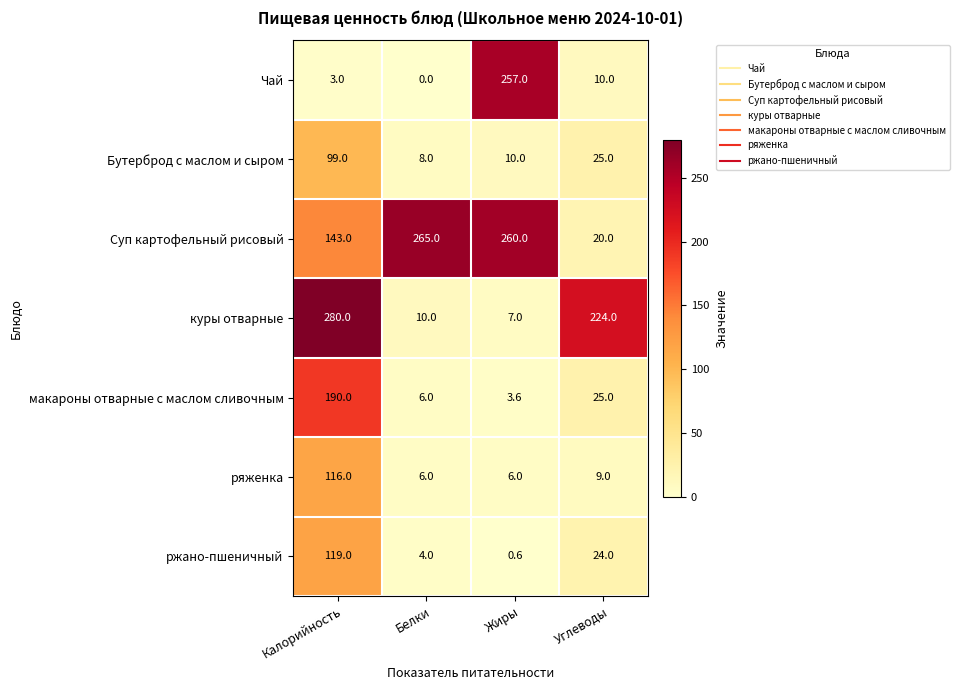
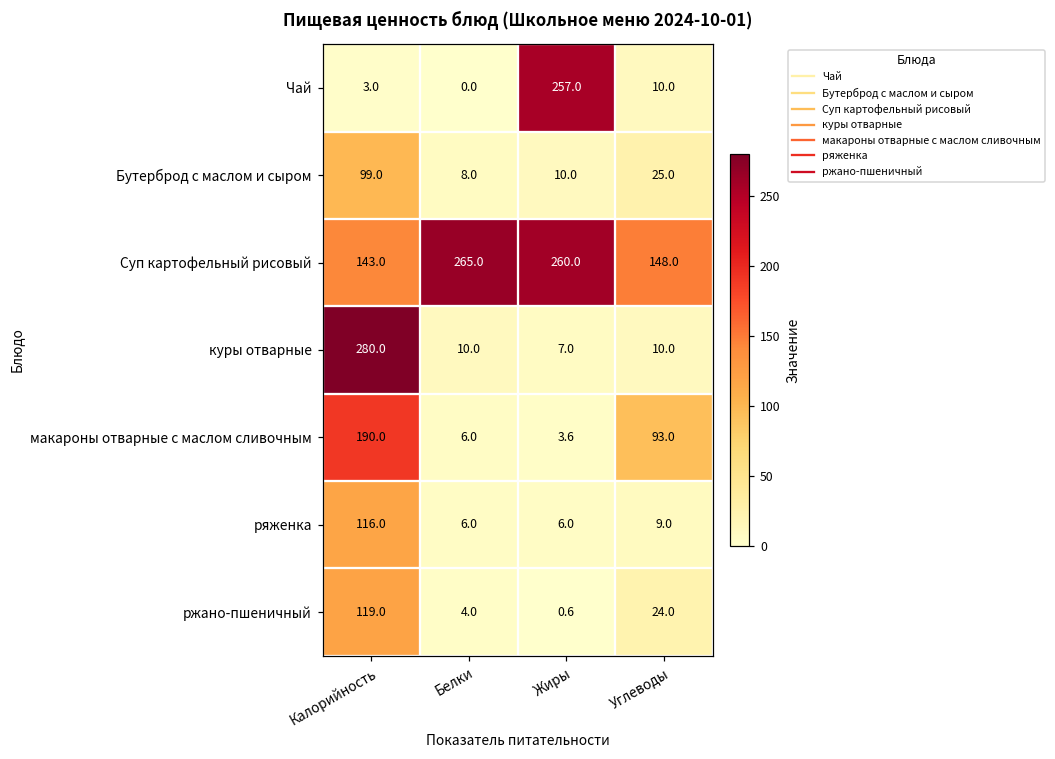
  {
    "Чай": {
      "Калорийность": 3.0,
      "Белки": 0.0,
      "Жиры": 257.0,
      "Углеводы": 10.0
    },
    "Бутерброд с маслом и сыром": {
      "Калорийность": 99.0,
      "Белки": 8.0,
      "Жиры": 10.0,
      "Углеводы": 25.0
    },
    "Суп картофельный рисовый": {
      "Калорийность": 143.0,
      "Белки": 265.0,
      "Жиры": 260.0,
-     "Углеводы": 20.0
+     "Углеводы": 148.0
    },
    "куры отварные": {
      "Калорийность": 280.0,
      "Белки": 10.0,
      "Жиры": 7.0,
-     "Углеводы": 224.0
+     "Углеводы": 10.0
    },
    "макароны отварные с маслом сливочным": {
      "Калорийность": 190.0,
      "Белки": 6.0,
      "Жиры": 3.6,
-     "Углеводы": 25.0
+     "Углеводы": 93.0
    },
    "ряженка": {
      "Калорийность": 116.0,
      "Белки": 6.0,
      "Жиры": 6.0,
      "Углеводы": 9.0
    },
    "ржано-пшеничный": {
      "Калорийность": 119.0,
      "Белки": 4.0,
      "Жиры": 0.6,
      "Углеводы": 24.0
    }
  }
